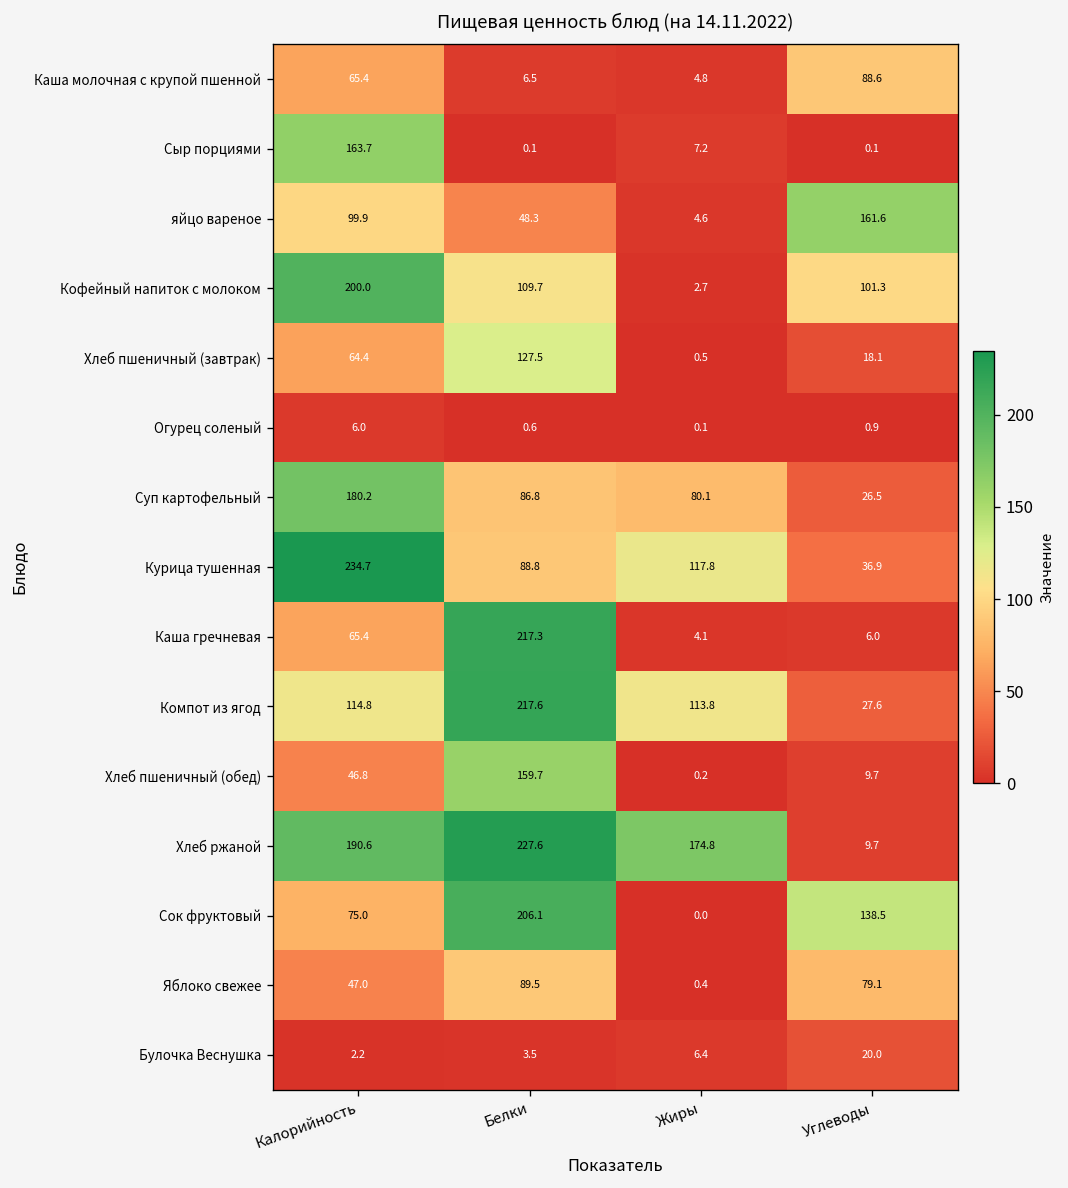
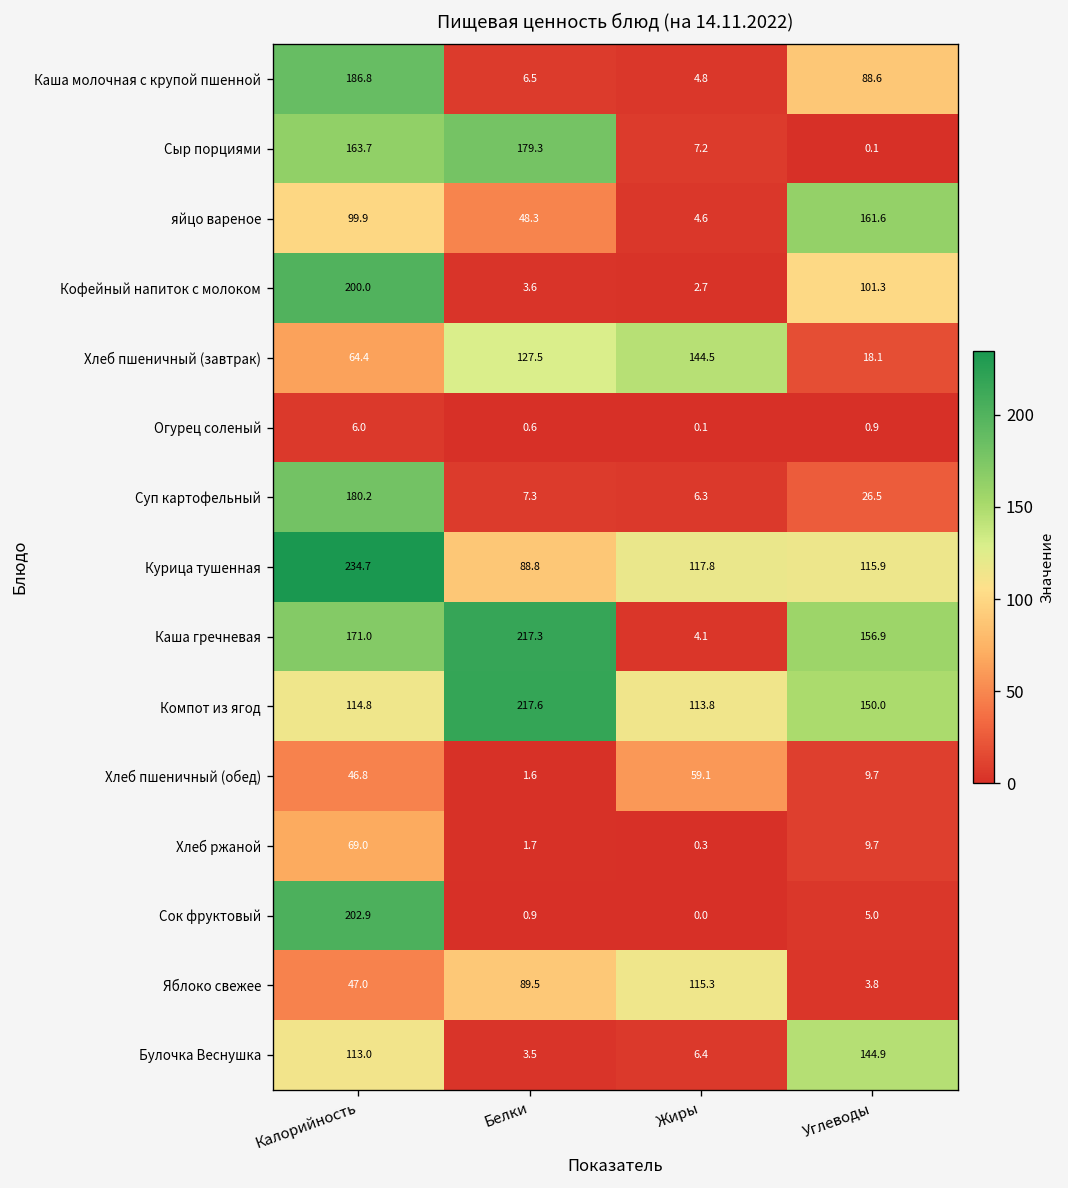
  {
    "Каша молочная с крупой пшенной": {
-     "Калорийность": 65.4,
+     "Калорийность": 186.8,
      "Белки": 6.5,
      "Жиры": 4.8,
      "Углеводы": 88.6
    },
    "Сыр порциями": {
      "Калорийность": 163.7,
-     "Белки": 0.1,
+     "Белки": 179.3,
      "Жиры": 7.2,
      "Углеводы": 0.1
    },
    "яйцо вареное": {
      "Калорийность": 99.9,
      "Белки": 48.3,
      "Жиры": 4.6,
      "Углеводы": 161.6
    },
    "Кофейный напиток с молоком": {
      "Калорийность": 200.0,
-     "Белки": 109.7,
+     "Белки": 3.6,
      "Жиры": 2.7,
      "Углеводы": 101.3
    },
    "Хлеб пшеничный (завтрак)": {
      "Калорийность": 64.4,
      "Белки": 127.5,
-     "Жиры": 0.5,
+     "Жиры": 144.5,
      "Углеводы": 18.1
    },
    "Огурец соленый": {
      "Калорийность": 6.0,
      "Белки": 0.6,
      "Жиры": 0.1,
      "Углеводы": 0.9
    },
    "Суп картофельный": {
      "Калорийность": 180.2,
-     "Белки": 86.8,
-     "Жиры": 80.1,
+     "Белки": 7.3,
+     "Жиры": 6.3,
      "Углеводы": 26.5
    },
    "Курица тушенная": {
      "Калорийность": 234.7,
      "Белки": 88.8,
      "Жиры": 117.8,
-     "Углеводы": 36.9
+     "Углеводы": 115.9
    },
    "Каша гречневая": {
-     "Калорийность": 65.4,
+     "Калорийность": 171.0,
      "Белки": 217.3,
      "Жиры": 4.1,
-     "Углеводы": 6.0
+     "Углеводы": 156.9
    },
    "Компот из ягод": {
      "Калорийность": 114.8,
      "Белки": 217.6,
      "Жиры": 113.8,
-     "Углеводы": 27.6
+     "Углеводы": 150.0
    },
    "Хлеб пшеничный (обед)": {
      "Калорийность": 46.8,
-     "Белки": 159.7,
-     "Жиры": 0.2,
+     "Белки": 1.6,
+     "Жиры": 59.1,
      "Углеводы": 9.7
    },
    "Хлеб ржаной": {
-     "Калорийность": 190.6,
-     "Белки": 227.6,
-     "Жиры": 174.8,
+     "Калорийность": 69.0,
+     "Белки": 1.7,
+     "Жиры": 0.3,
      "Углеводы": 9.7
    },
    "Сок фруктовый": {
-     "Калорийность": 75.0,
-     "Белки": 206.1,
+     "Калорийность": 202.9,
+     "Белки": 0.9,
      "Жиры": 0.0,
-     "Углеводы": 138.5
+     "Углеводы": 5.0
    },
    "Яблоко свежее": {
      "Калорийность": 47.0,
      "Белки": 89.5,
-     "Жиры": 0.4,
-     "Углеводы": 79.1
+     "Жиры": 115.3,
+     "Углеводы": 3.8
    },
    "Булочка Веснушка": {
-     "Калорийность": 2.2,
+     "Калорийность": 113.0,
      "Белки": 3.5,
      "Жиры": 6.4,
-     "Углеводы": 20.0
+     "Углеводы": 144.9
    }
  }
